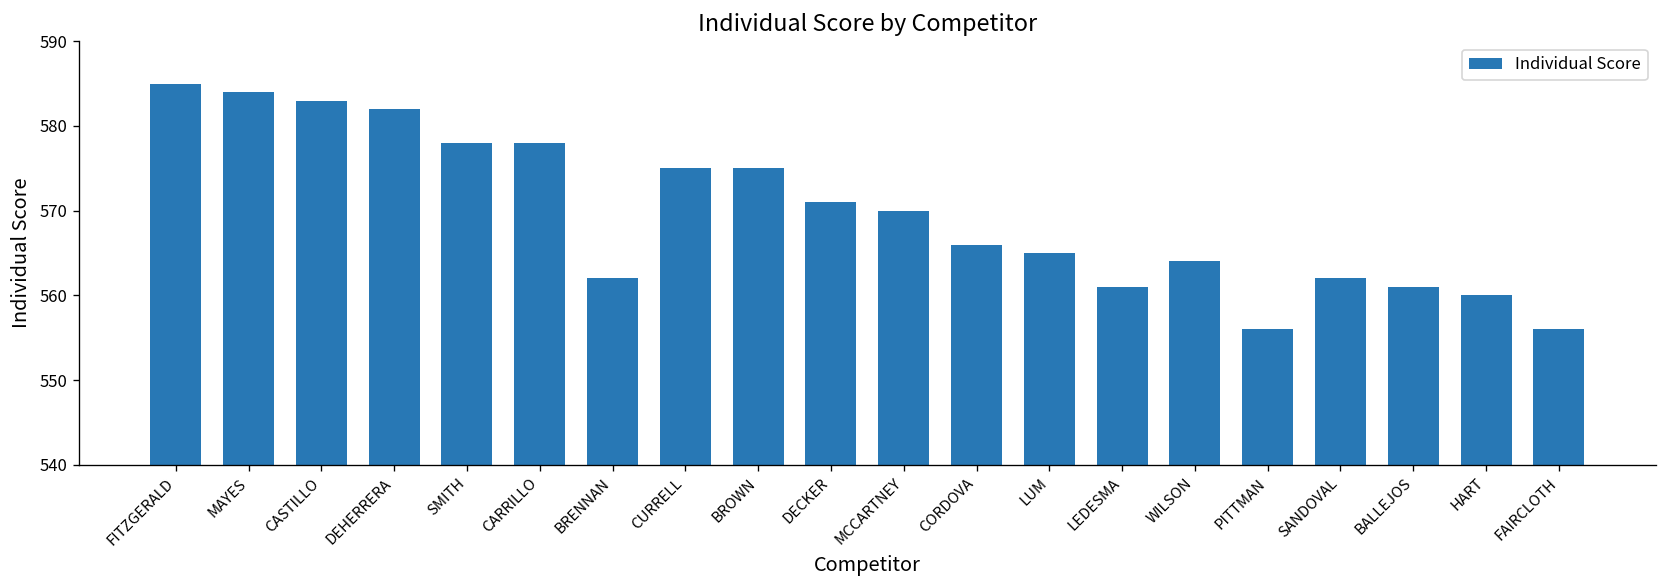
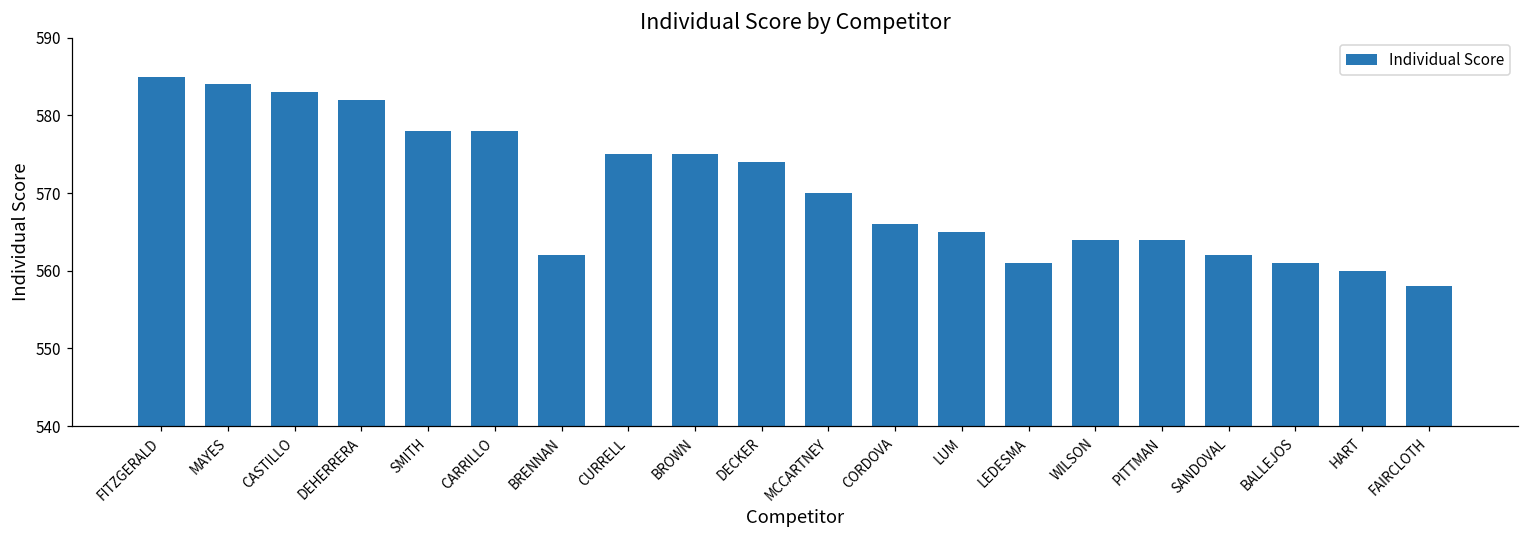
  {
    "FITZGERALD": 585,
    "MAYES": 584,
    "CASTILLO": 583,
    "DEHERRERA": 582,
    "SMITH": 578,
    "CARRILLO": 578,
    "BRENNAN": 562,
    "CURRELL": 575,
    "BROWN": 575,
-   "DECKER": 571,
+   "DECKER": 574,
    "MCCARTNEY": 570,
    "CORDOVA": 566,
    "LUM": 565,
    "LEDESMA": 561,
    "WILSON": 564,
-   "PITTMAN": 556,
+   "PITTMAN": 564,
    "SANDOVAL": 562,
    "BALLEJOS": 561,
    "HART": 560,
-   "FAIRCLOTH": 556
+   "FAIRCLOTH": 558
  }
